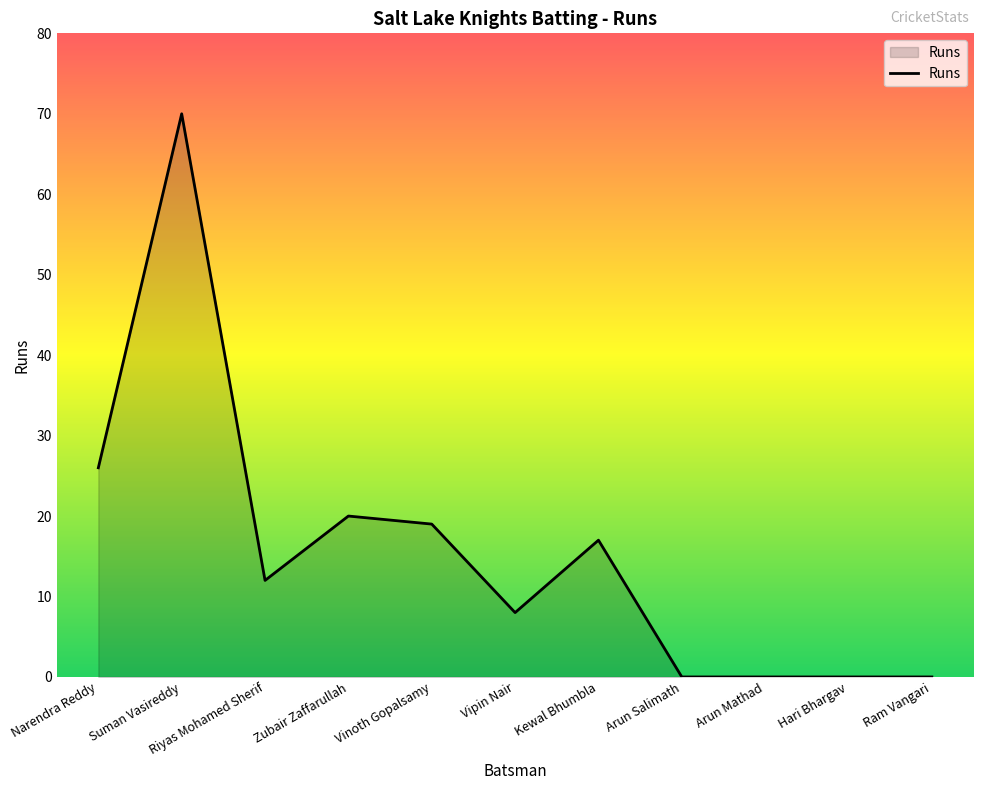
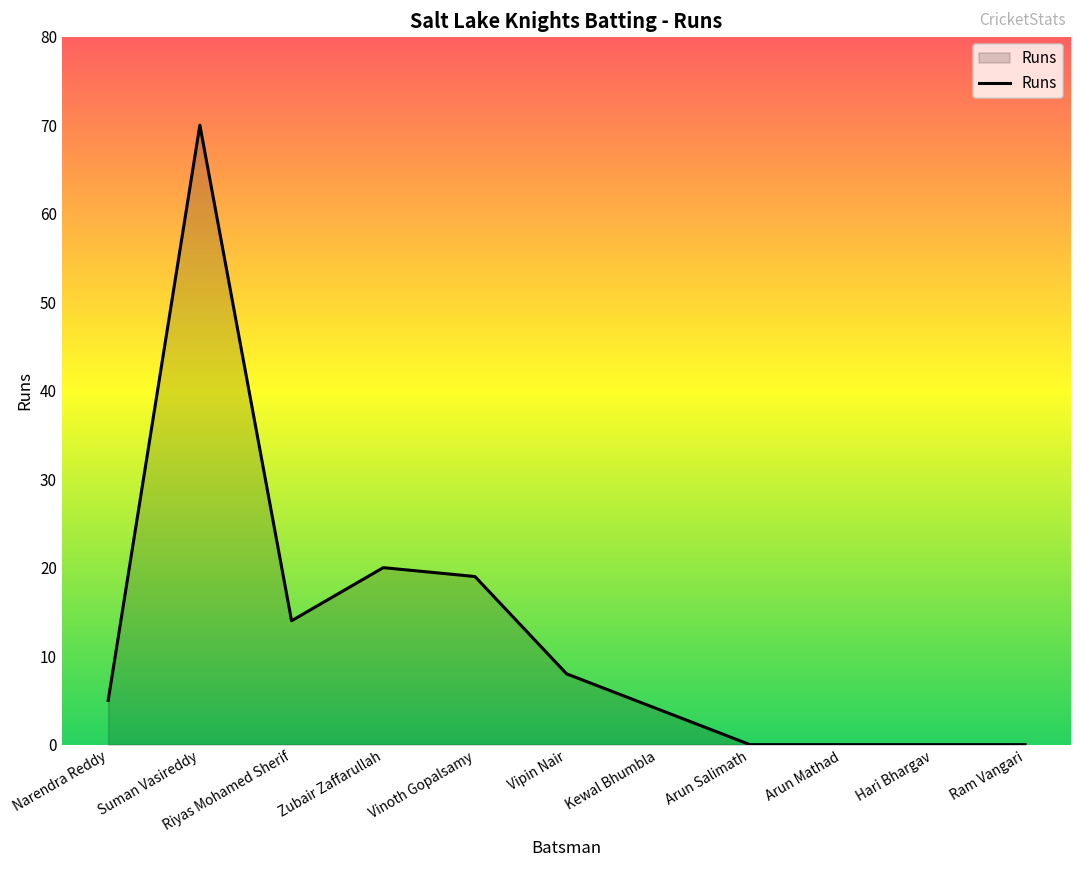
  {
-   "Narendra Reddy": 26,
+   "Narendra Reddy": 5,
    "Suman Vasireddy": 70,
-   "Riyas Mohamed Sherif": 12,
+   "Riyas Mohamed Sherif": 14,
    "Zubair Zaffarullah": 20,
    "Vinoth Gopalsamy": 19,
    "Vipin Nair": 8,
-   "Kewal Bhumbla": 17,
+   "Kewal Bhumbla": 4,
    "Arun Salimath": 0,
    "Arun Mathad": 0,
    "Hari Bhargav": 0,
    "Ram Vangari": 0
  }
